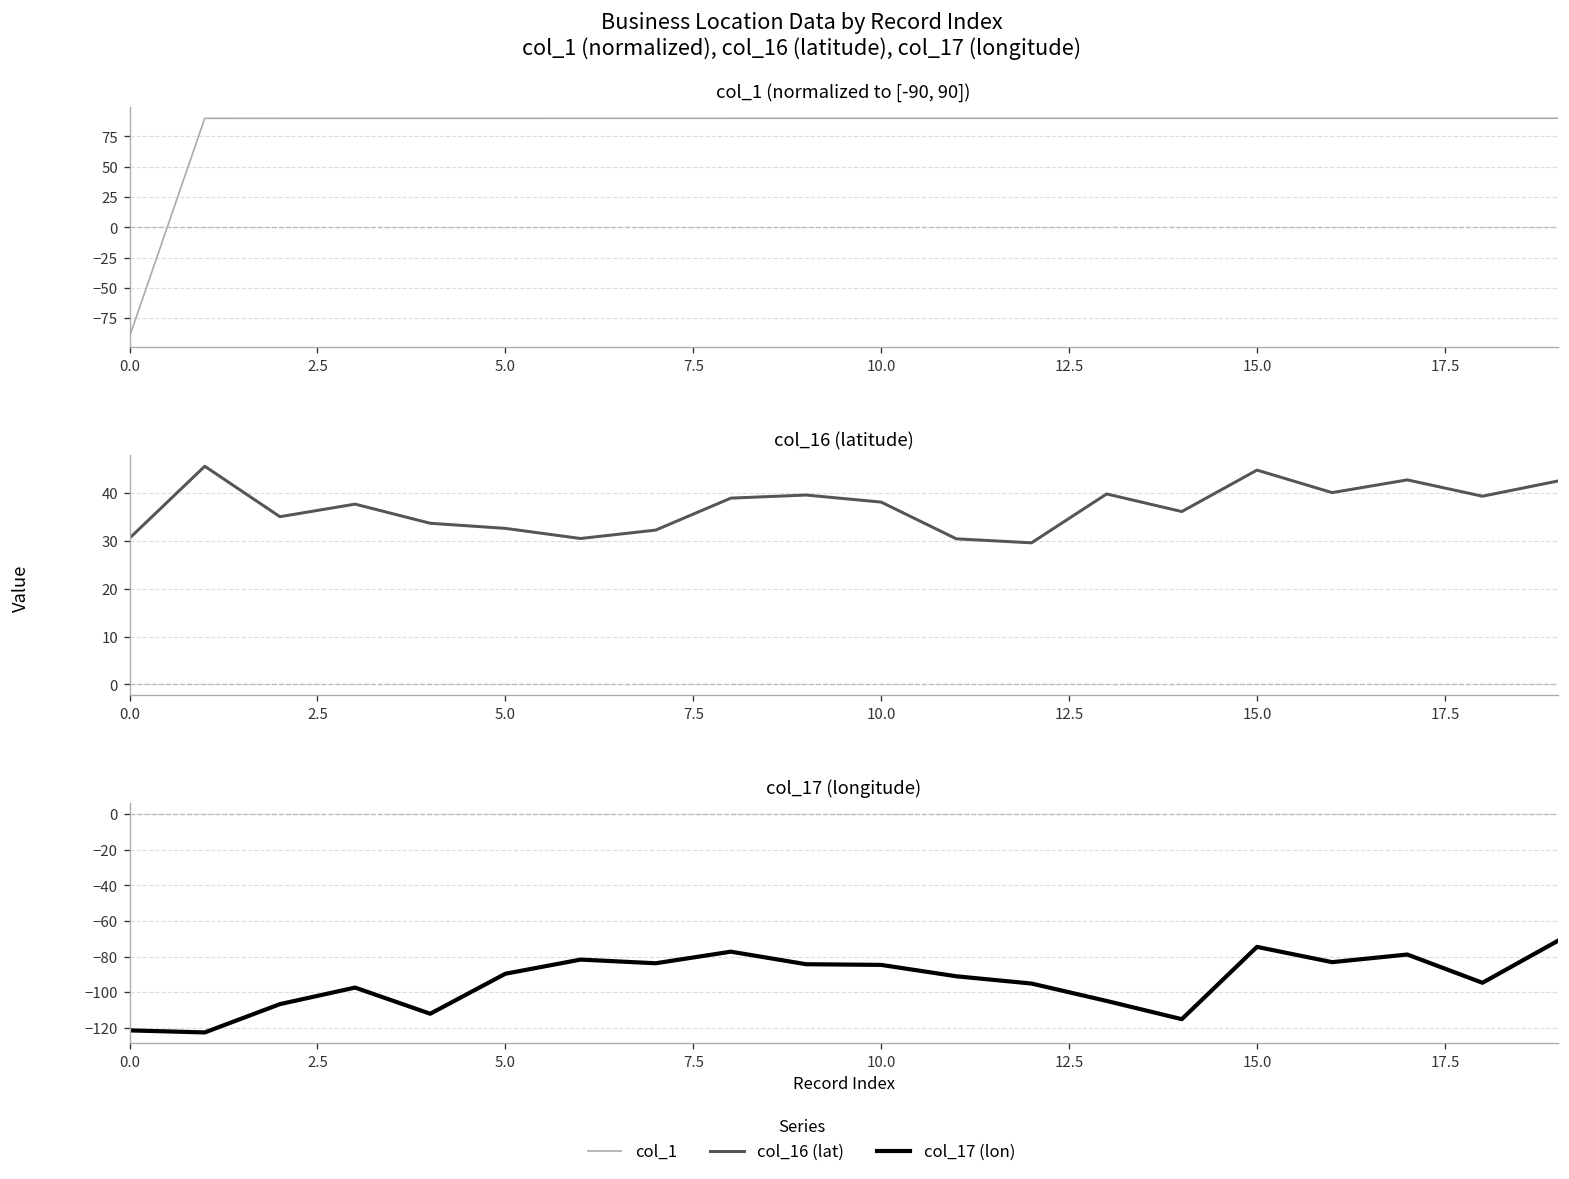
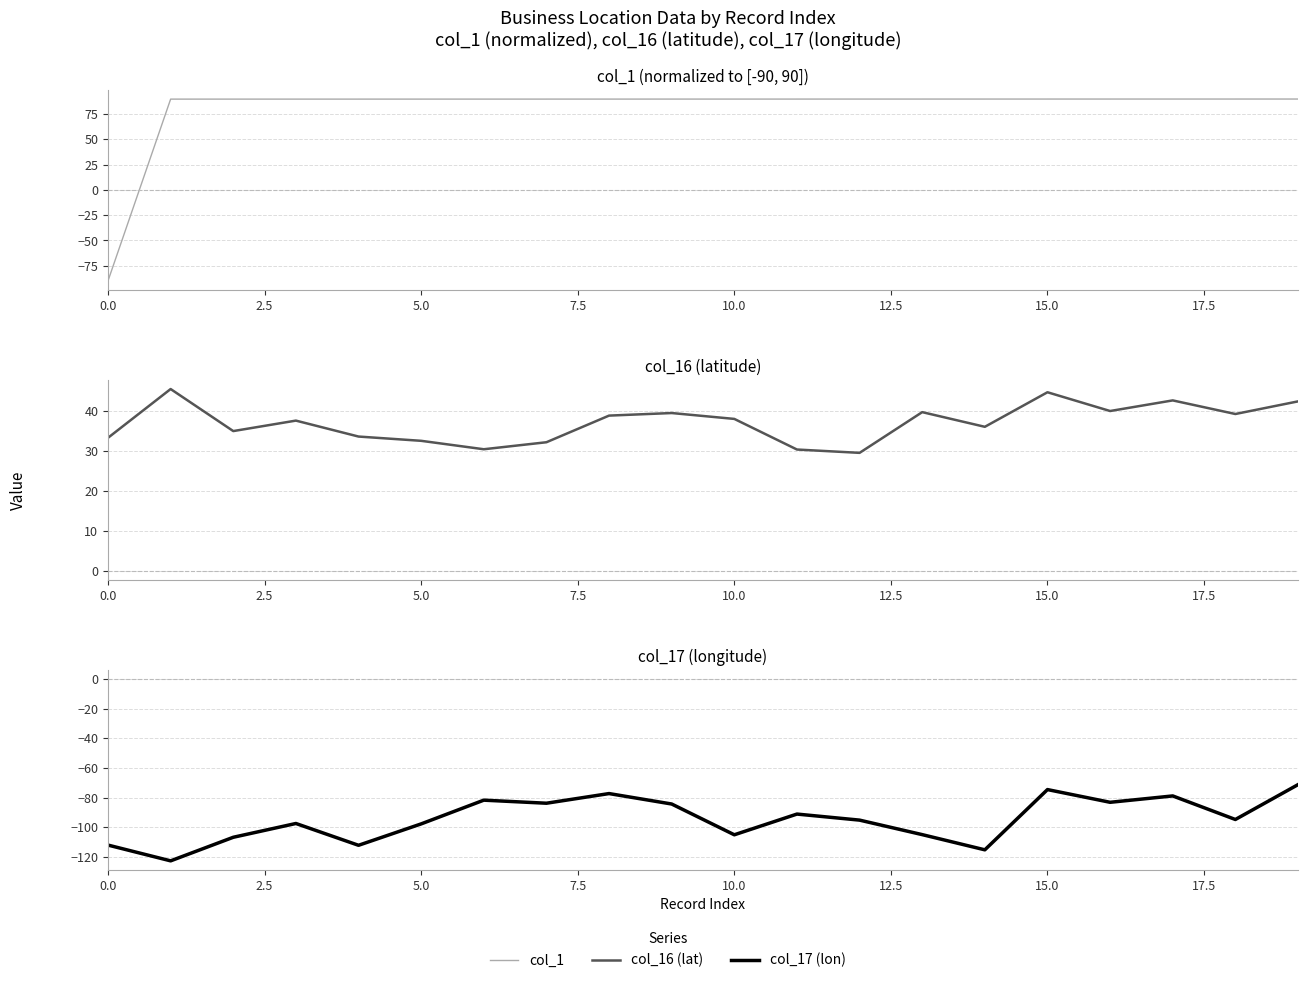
  {
    "col_1 (normalized to [-90, 90])": {
      "0.0": -90,
      "5.0": 90,
      "10.0": 90,
      "15.0": 90
    },
    "col_16 (latitude)": {
-     "0.0": 31,
+     "0.0": 33,
      "5.0": 33,
      "10.0": 38,
      "15.0": 45
    },
    "col_17 (longitude)": {
-     "0.0": -121,
-     "5.0": -90,
-     "10.0": -85,
+     "0.0": -112,
+     "5.0": -98,
+     "10.0": -105,
      "15.0": -75
    }
  }
